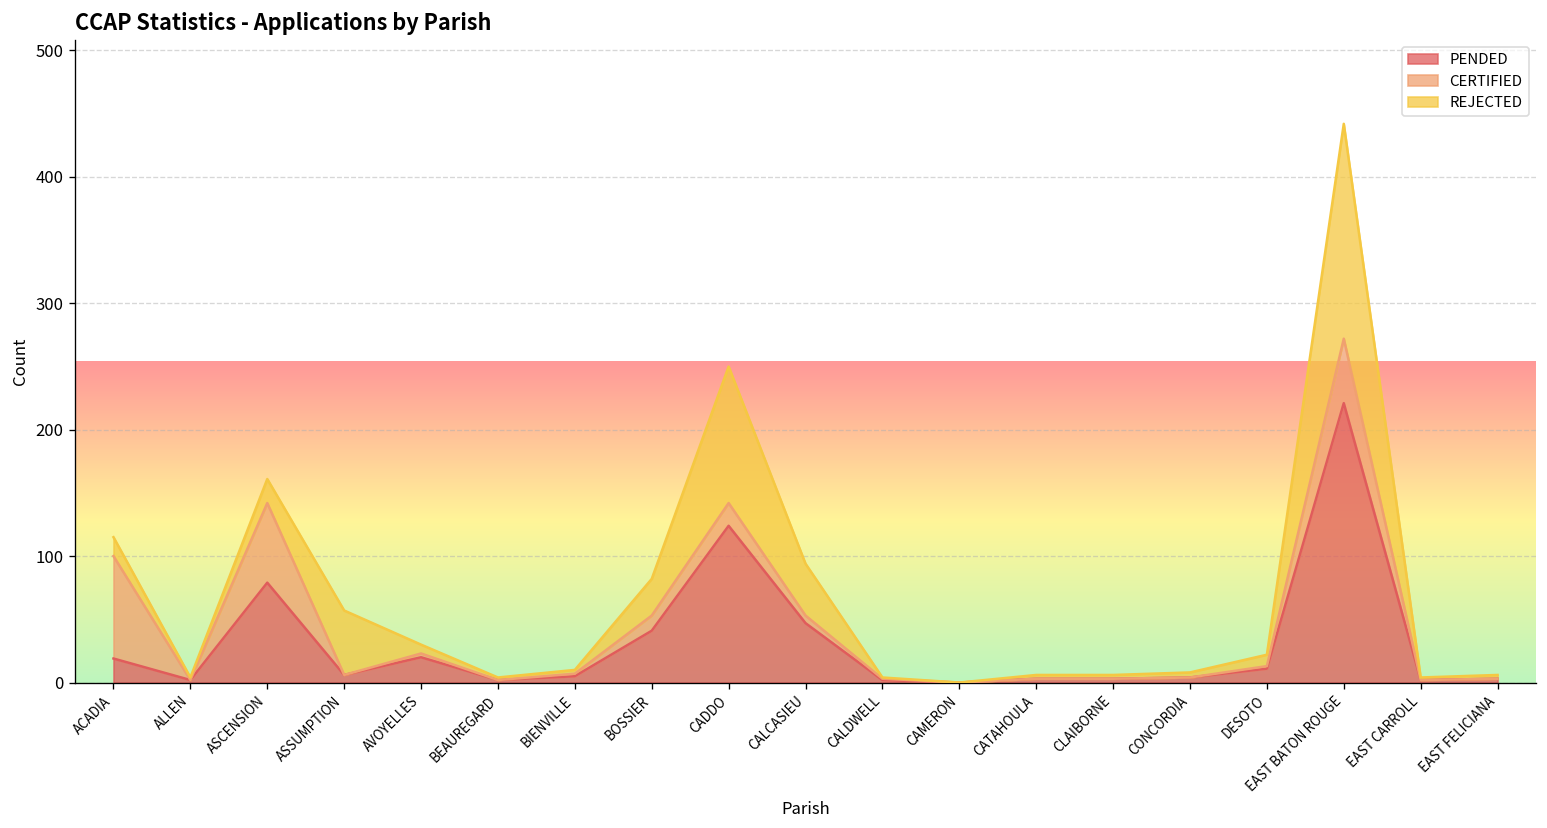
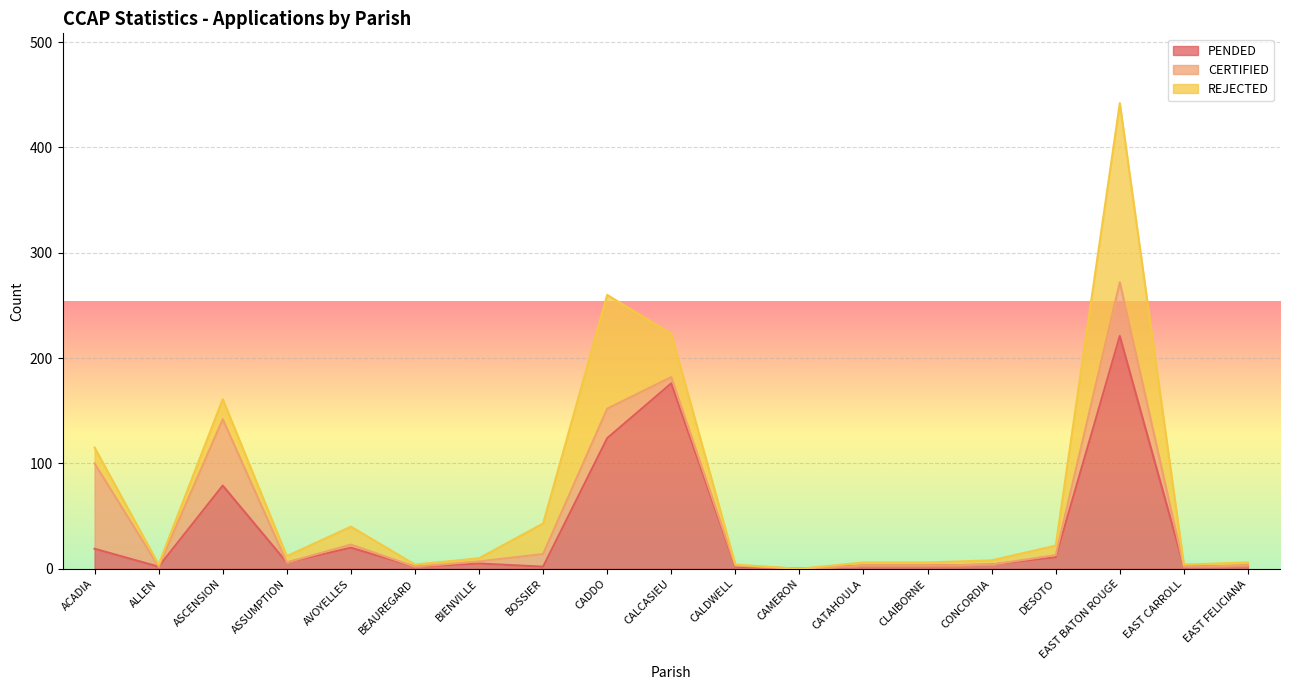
  {
    "PENDED": {
      "ACADIA": 19,
      "ASCENSION": 79,
      "AVOYELLES": 20,
-     "BOSSIER": 41,
+     "BOSSIER": 2,
      "CADDO": 124,
-     "CALCASIEU": 47,
+     "CALCASIEU": 176,
      "EAST BATON ROUGE": 221
    },
    "CERTIFIED": {
      "ACADIA": 81,
      "ASCENSION": 63,
      "AVOYELLES": 3,
      "BOSSIER": 12,
-     "CADDO": 18,
+     "CADDO": 28,
      "CALCASIEU": 6,
      "EAST BATON ROUGE": 51
    },
    "REJECTED": {
      "ACADIA": 15,
      "ASCENSION": 19,
-     "ASSUMPTION": 51,
-     "AVOYELLES": 7,
+     "ASSUMPTION": 6,
+     "AVOYELLES": 17,
      "BIENVILLE": 3,
      "BOSSIER": 29,
      "CADDO": 108,
      "CALCASIEU": 41,
      "CATAHOULA": 3,
      "CLAIBORNE": 3,
      "CONCORDIA": 4,
      "DESOTO": 9,
      "EAST BATON ROUGE": 170,
      "EAST FELICIANA": 3
    }
  }
